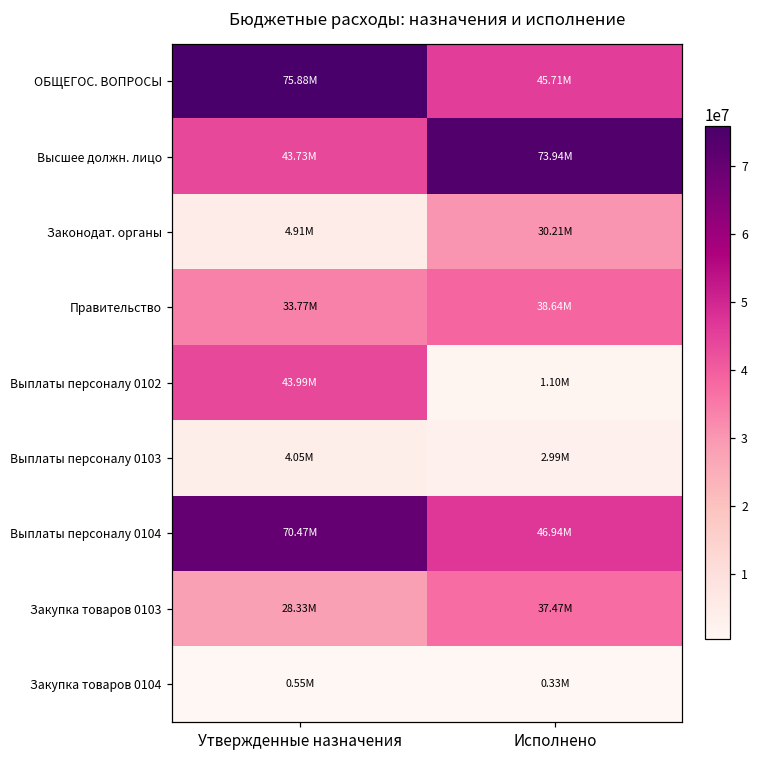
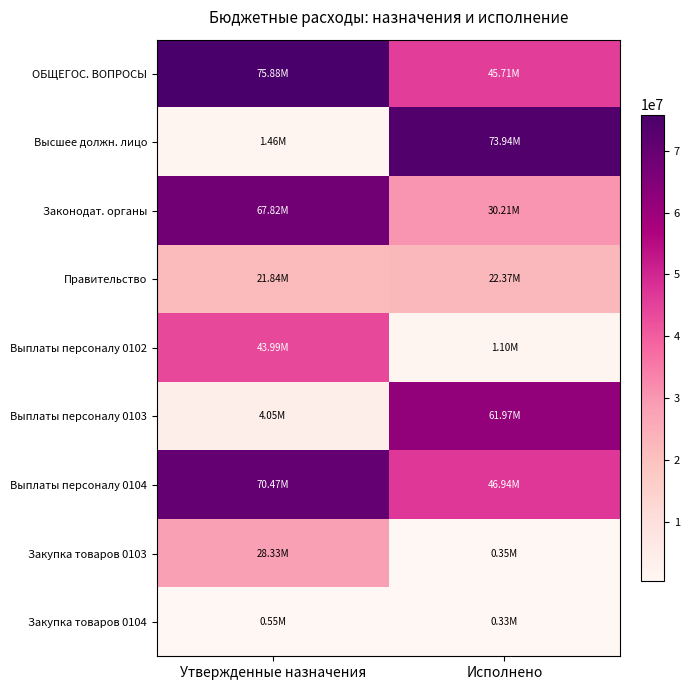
  {
    "ОБЩЕГОС. ВОПРОСЫ": {
      "Утвержденные назначения": "75.88M",
      "Исполнено": "45.71M"
    },
    "Высшее должн. лицо": {
-     "Утвержденные назначения": "43.73M",
+     "Утвержденные назначения": "1.46M",
      "Исполнено": "73.94M"
    },
    "Законодат. органы": {
-     "Утвержденные назначения": "4.91M",
+     "Утвержденные назначения": "67.82M",
      "Исполнено": "30.21M"
    },
    "Правительство": {
-     "Утвержденные назначения": "33.77M",
-     "Исполнено": "38.64M"
+     "Утвержденные назначения": "21.84M",
+     "Исполнено": "22.37M"
    },
    "Выплаты персоналу 0102": {
      "Утвержденные назначения": "43.99M",
      "Исполнено": "1.10M"
    },
    "Выплаты персоналу 0103": {
      "Утвержденные назначения": "4.05M",
-     "Исполнено": "2.99M"
+     "Исполнено": "61.97M"
    },
    "Выплаты персоналу 0104": {
      "Утвержденные назначения": "70.47M",
      "Исполнено": "46.94M"
    },
    "Закупка товаров 0103": {
      "Утвержденные назначения": "28.33M",
-     "Исполнено": "37.47M"
+     "Исполнено": "0.35M"
    },
    "Закупка товаров 0104": {
      "Утвержденные назначения": "0.55M",
      "Исполнено": "0.33M"
    }
  }
